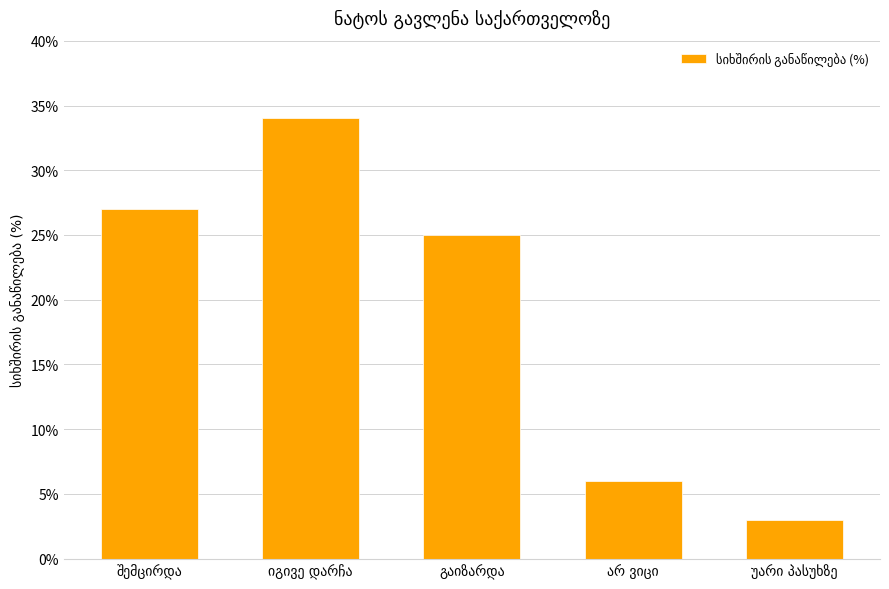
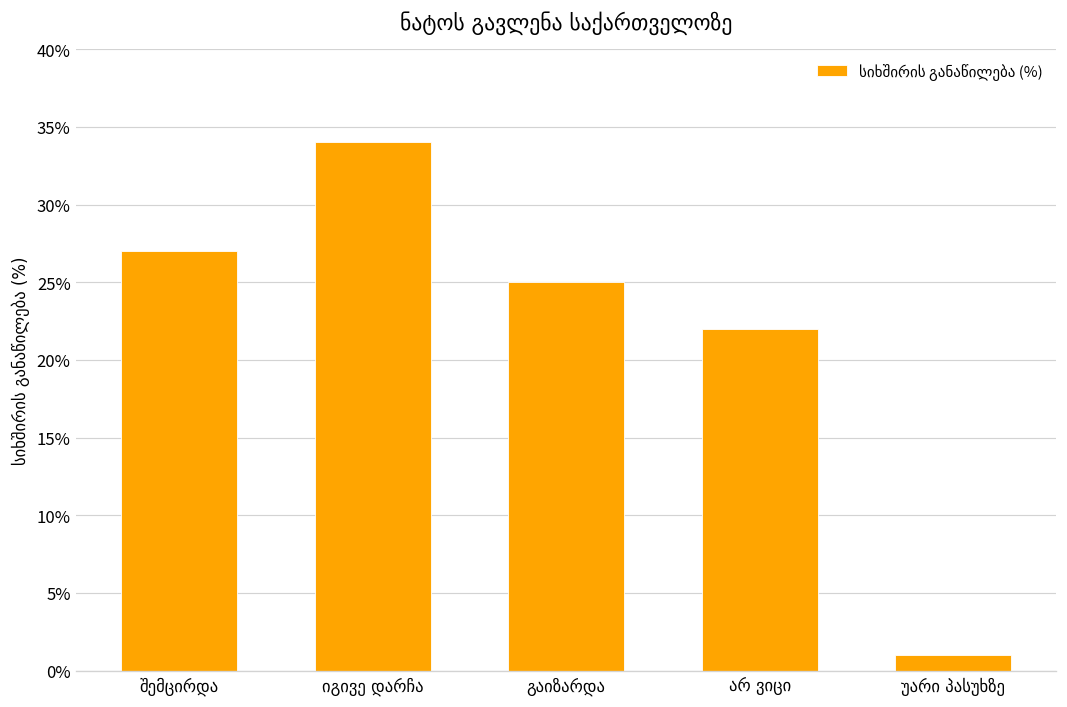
  {
    "შემცირდა": "27%",
    "იგივე დარჩა": "34%",
    "გაიზარდა": "25%",
-   "არ ვიცი": "6%",
-   "უარი პასუხზე": "3%"
+   "არ ვიცი": "22%",
+   "უარი პასუხზე": "1%"
  }
